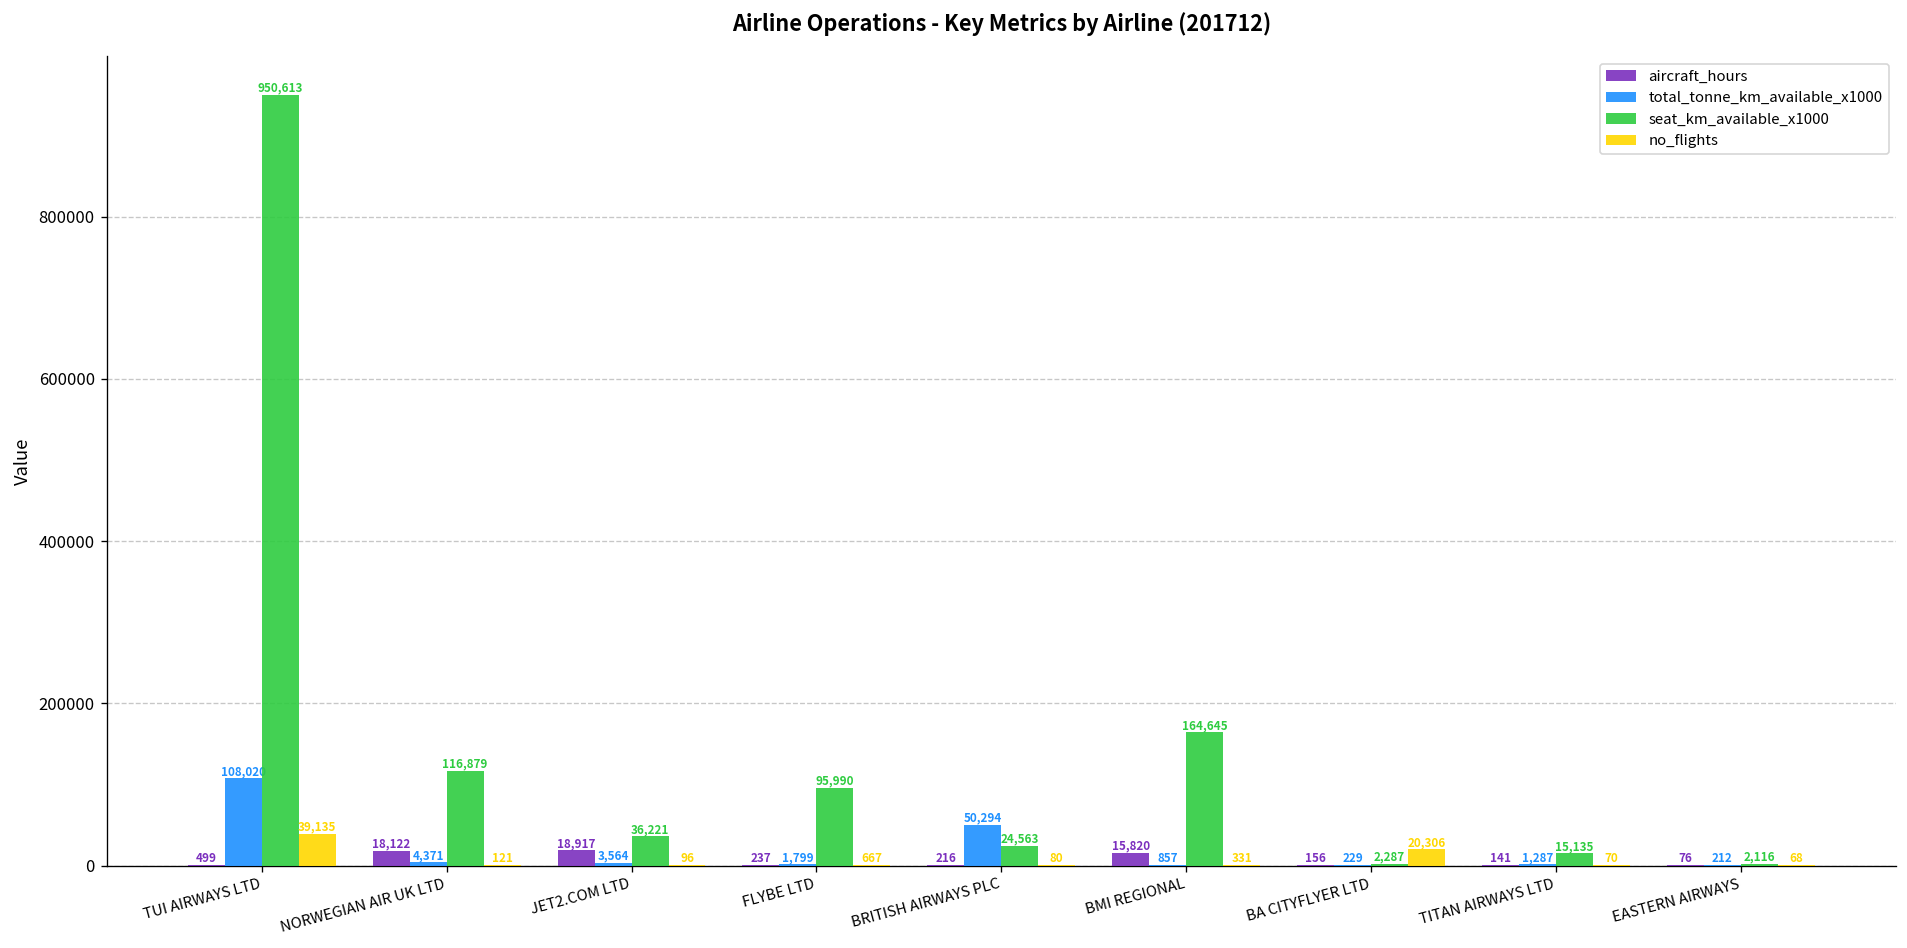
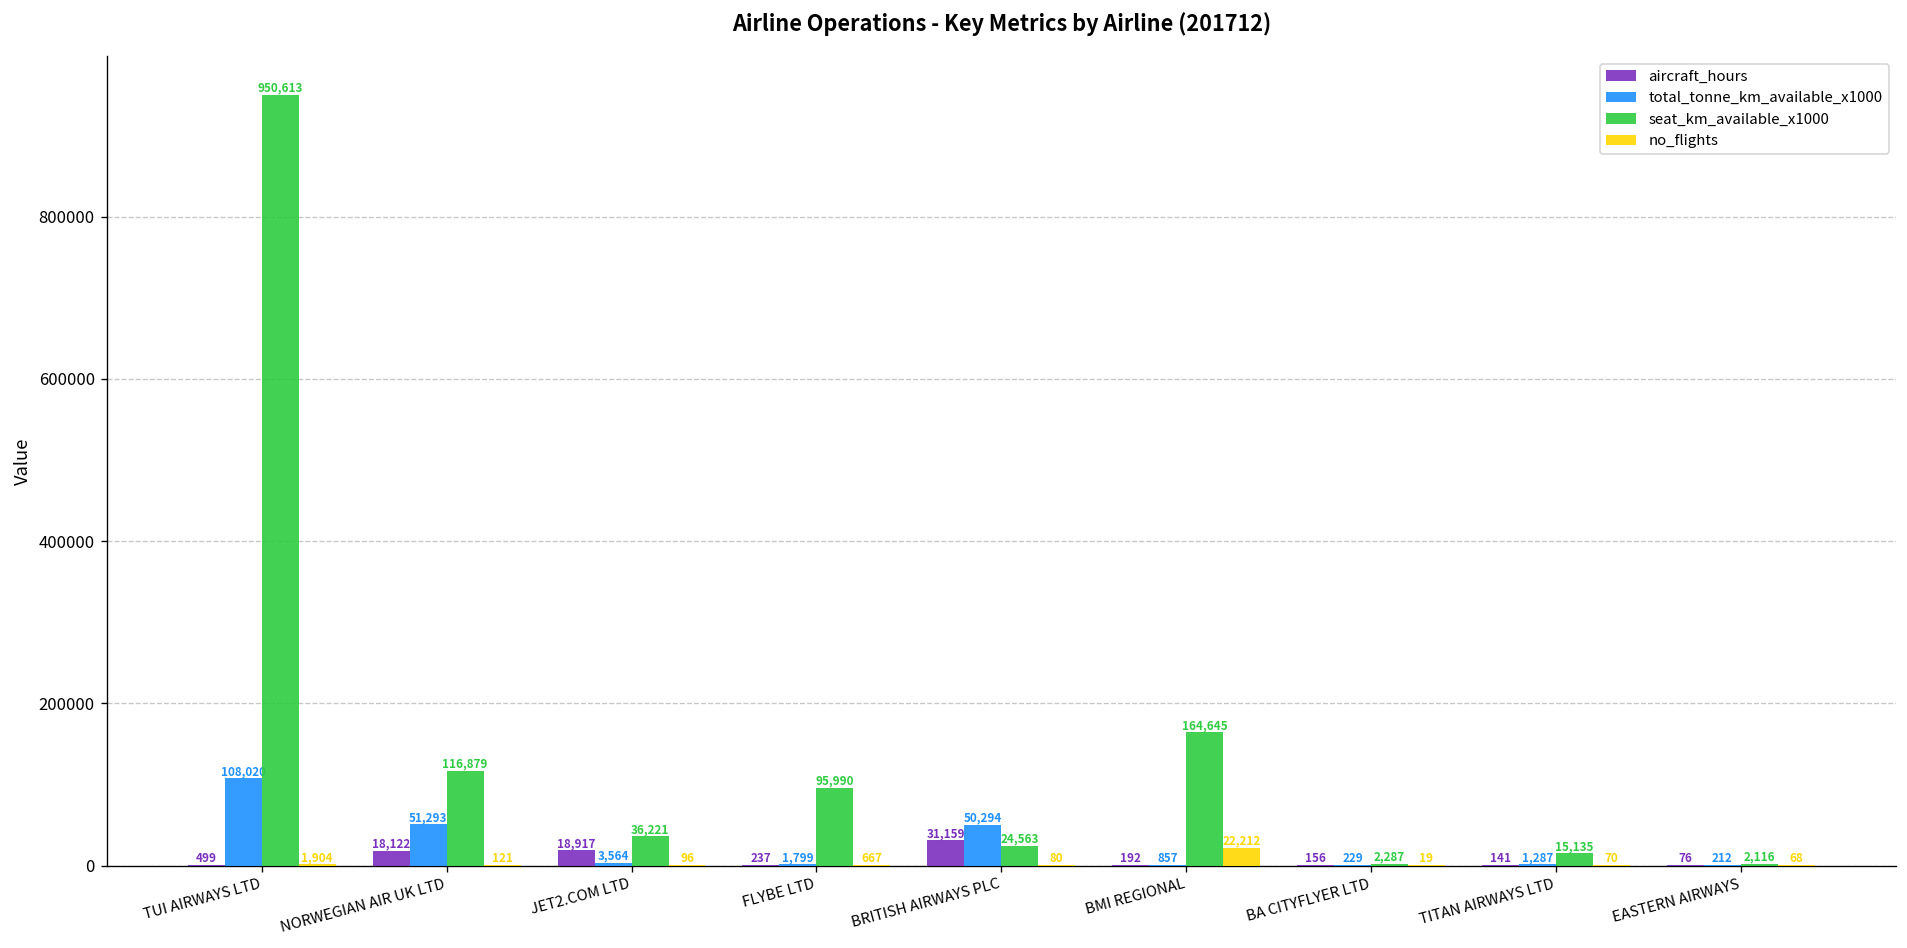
  {
    "aircraft_hours": {
      "TUI AIRWAYS LTD": "499",
      "NORWEGIAN AIR UK LTD": "18,122",
      "JET2.COM LTD": "18,917",
      "FLYBE LTD": "237",
-     "BRITISH AIRWAYS PLC": "216",
-     "BMI REGIONAL": "15,820",
+     "BRITISH AIRWAYS PLC": "31,159",
+     "BMI REGIONAL": "192",
      "BA CITYFLYER LTD": "156",
      "TITAN AIRWAYS LTD": "141",
      "EASTERN AIRWAYS": "76"
    },
    "total_tonne_km_available_x1000": {
      "TUI AIRWAYS LTD": "108,020",
-     "NORWEGIAN AIR UK LTD": "4,371",
+     "NORWEGIAN AIR UK LTD": "51,293",
      "JET2.COM LTD": "3,564",
      "FLYBE LTD": "1,799",
      "BRITISH AIRWAYS PLC": "50,294",
      "BMI REGIONAL": "857",
      "BA CITYFLYER LTD": "229",
      "TITAN AIRWAYS LTD": "1,287",
      "EASTERN AIRWAYS": "212"
    },
    "seat_km_available_x1000": {
      "TUI AIRWAYS LTD": "950,613",
      "NORWEGIAN AIR UK LTD": "116,879",
      "JET2.COM LTD": "36,221",
      "FLYBE LTD": "95,990",
      "BRITISH AIRWAYS PLC": "24,563",
      "BMI REGIONAL": "164,645",
      "BA CITYFLYER LTD": "2,287",
      "TITAN AIRWAYS LTD": "15,135",
      "EASTERN AIRWAYS": "2,116"
    },
    "no_flights": {
-     "TUI AIRWAYS LTD": "39,135",
+     "TUI AIRWAYS LTD": "1,904",
      "NORWEGIAN AIR UK LTD": "121",
      "JET2.COM LTD": "96",
      "FLYBE LTD": "667",
      "BRITISH AIRWAYS PLC": "80",
-     "BMI REGIONAL": "331",
-     "BA CITYFLYER LTD": "20,306",
+     "BMI REGIONAL": "22,212",
+     "BA CITYFLYER LTD": "19",
      "TITAN AIRWAYS LTD": "70",
      "EASTERN AIRWAYS": "68"
    }
  }
